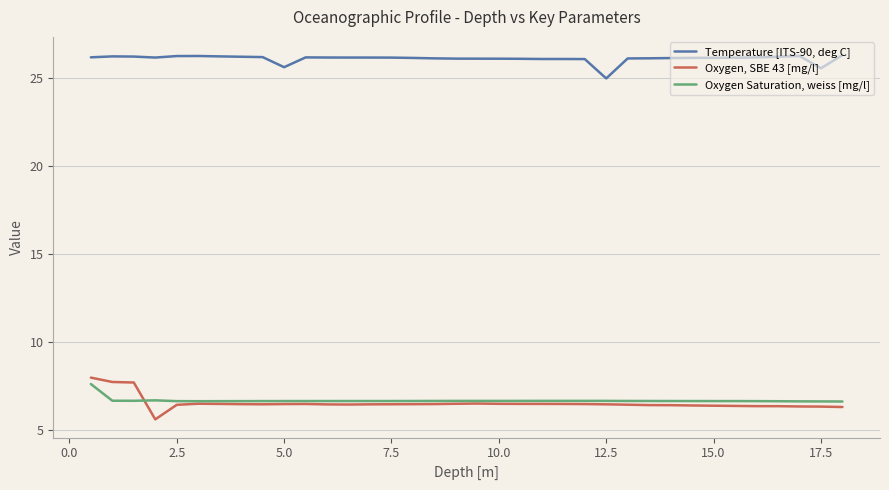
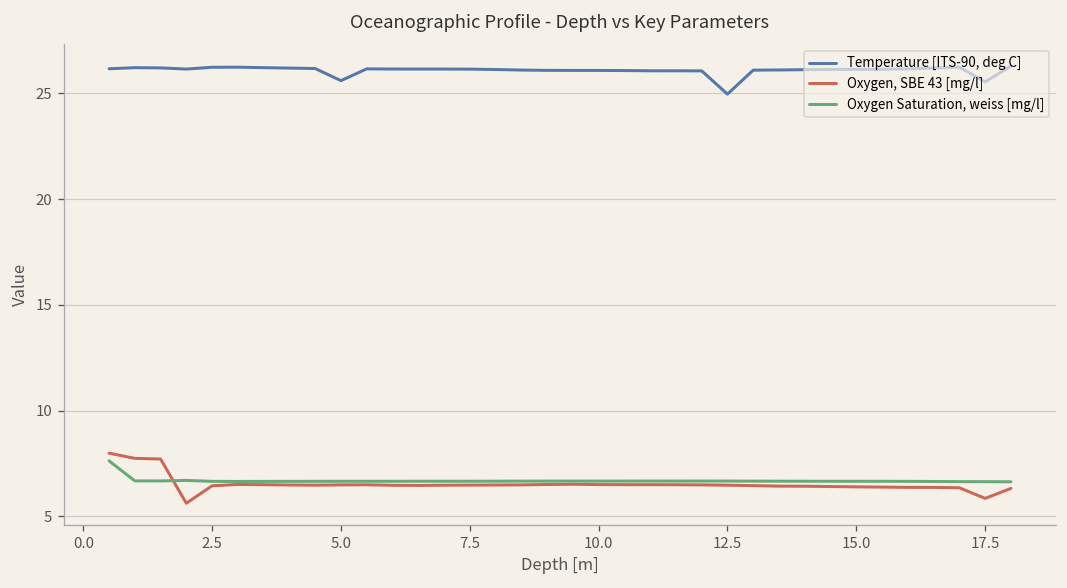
  {
    "Temperature [ITS-90, deg C]": {
      "2.5": 26.2,
      "5.0": 25.6,
      "7.5": 26.1,
      "10.0": 26.1,
      "12.5": 25.0
    },
    "Oxygen, SBE 43 [mg/l]": {
      "2.5": 6.5,
      "5.0": 6.5,
      "7.5": 6.5,
      "10.0": 6.5,
      "12.5": 6.5,
      "15.0": 6.4,
-     "17.5": 6.3
+     "17.5": 5.9
    },
    "Oxygen Saturation, weiss [mg/l]": {
      "2.5": 6.7,
      "5.0": 6.7,
      "7.5": 6.7,
      "10.0": 6.7,
      "12.5": 6.7,
      "15.0": 6.7,
      "17.5": 6.6
    }
  }
